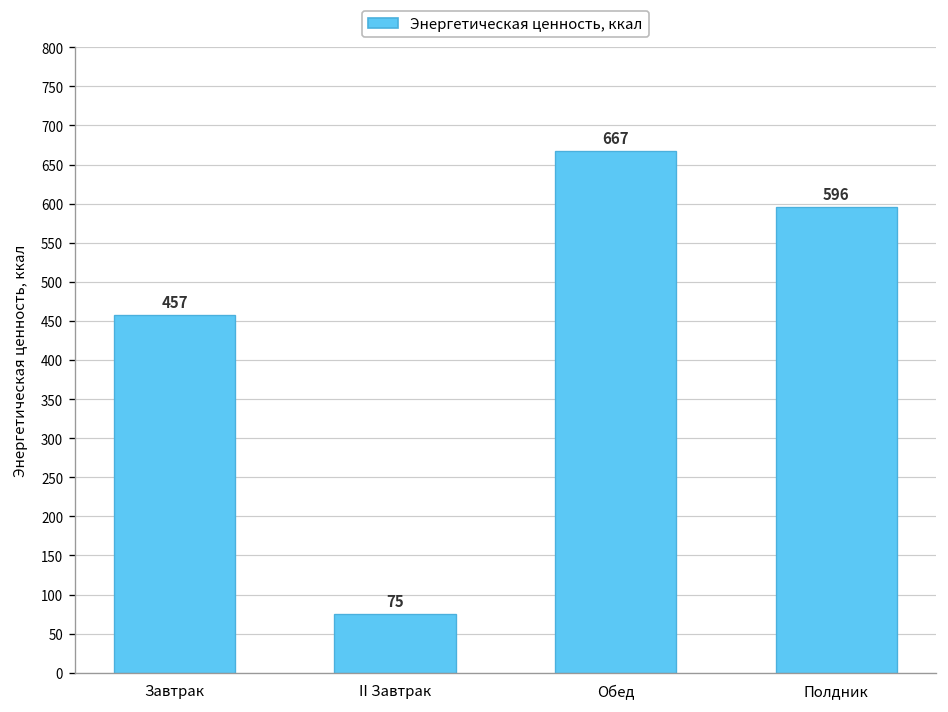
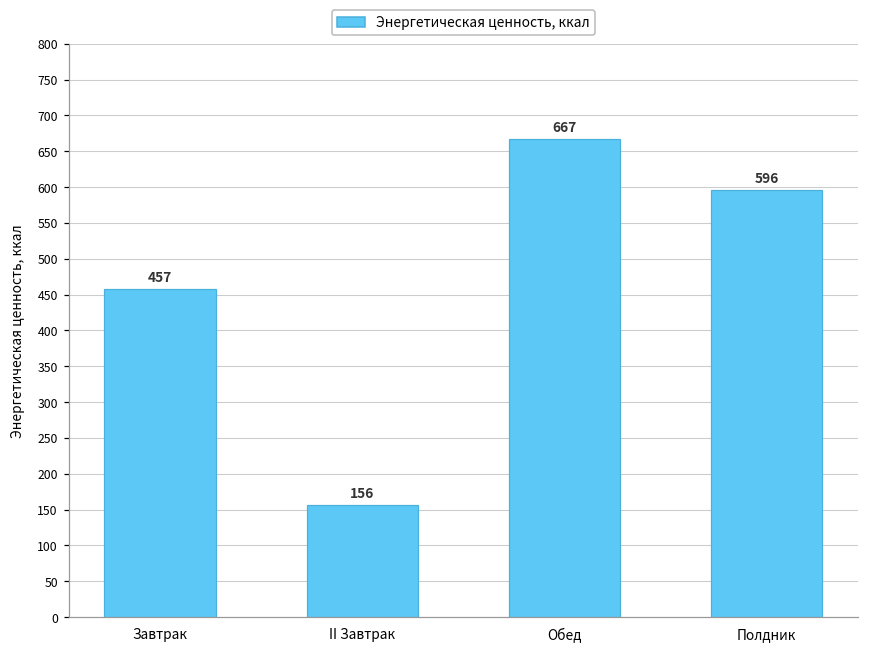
  {
    "Завтрак": 457,
-   "II Завтрак": 75,
+   "II Завтрак": 156,
    "Обед": 667,
    "Полдник": 596
  }
